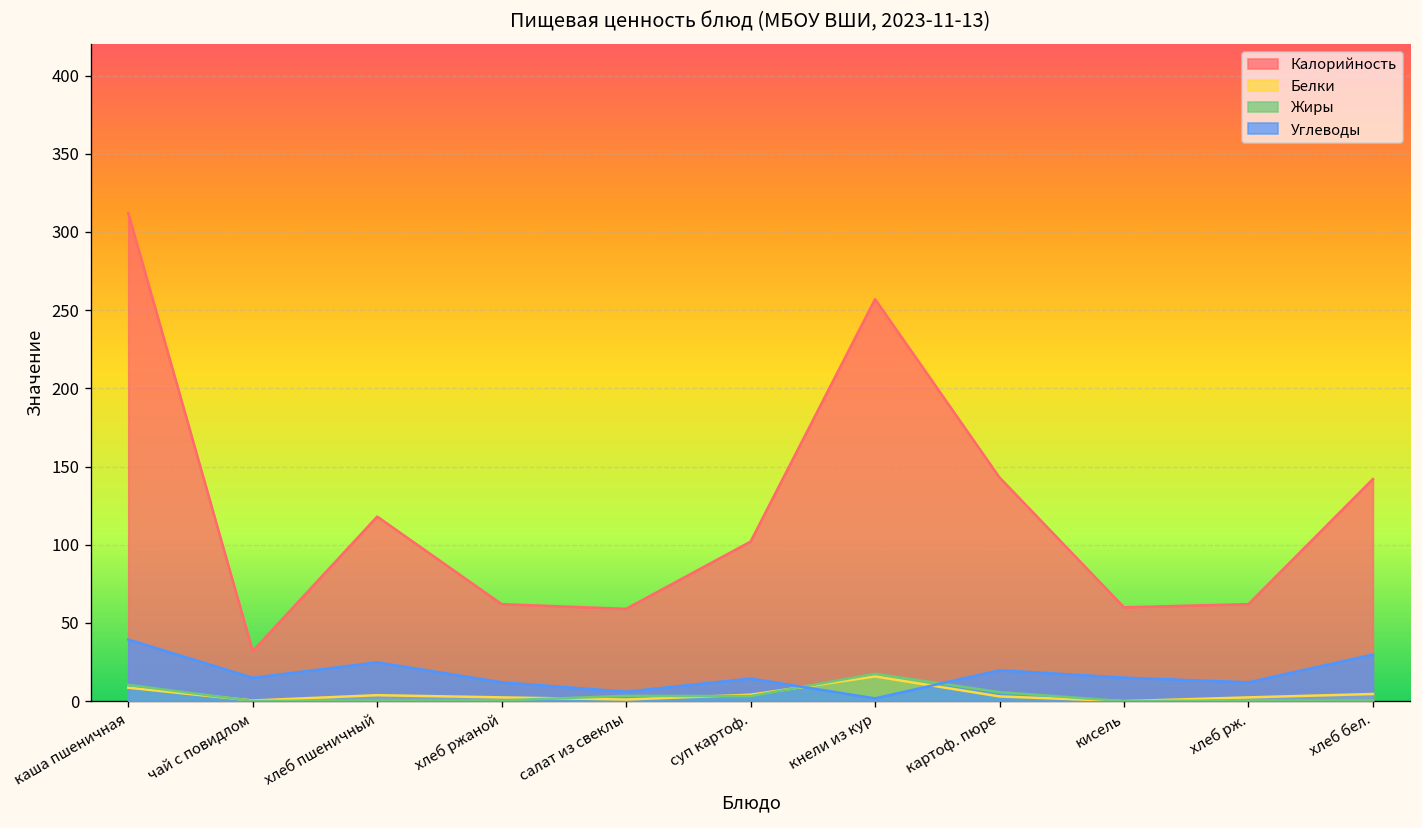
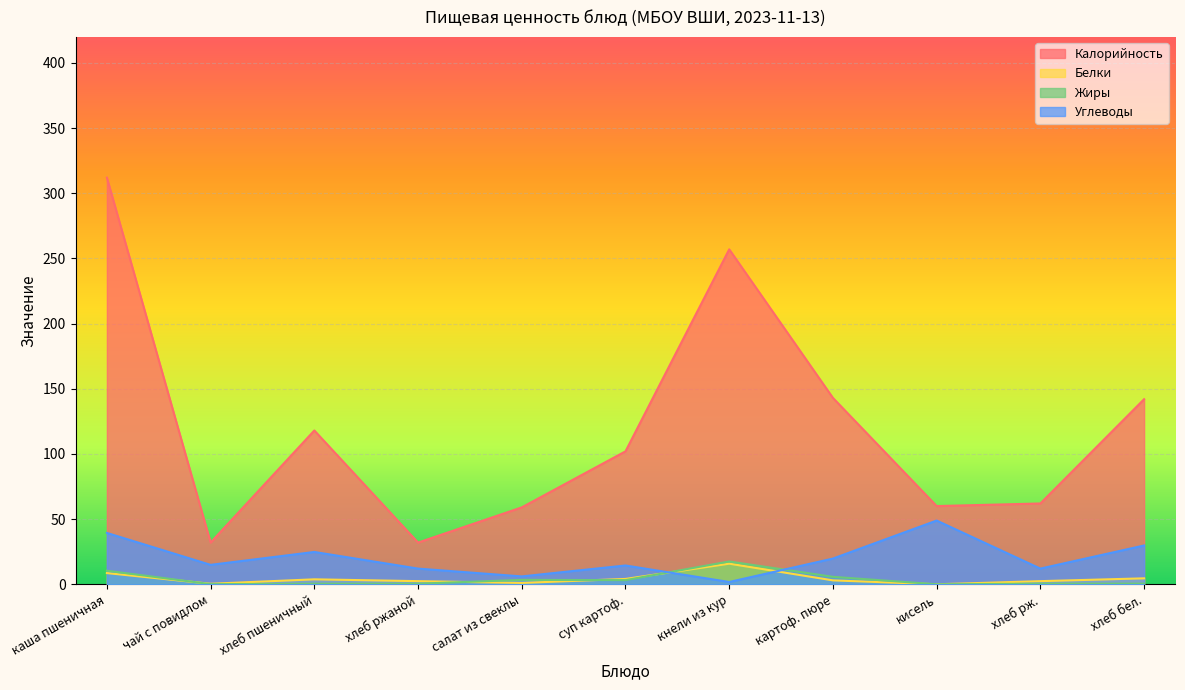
  {
    "Калорийность": {
      "каша пшеничная": 312,
      "чай с повидлом": 32,
      "хлеб пшеничный": 118,
-     "хлеб ржаной": 62,
+     "хлеб ржаной": 32,
      "салат из свеклы": 59,
      "суп картоф.": 102,
      "кнели из кур": 257,
      "картоф. пюре": 143,
      "кисель": 60,
      "хлеб рж.": 62,
      "хлеб бел.": 142
    },
    "Белки": {
      "хлеб пшеничный": 4,
      "хлеб ржаной": 2,
      "салат из свеклы": 1,
      "картоф. пюре": 3,
      "хлеб рж.": 2,
      "хлеб бел.": 5
    },
    "Жиры": {
      "хлеб пшеничный": 0,
      "хлеб ржаной": 0,
      "салат из свеклы": 3,
      "картоф. пюре": 6,
      "хлеб рж.": 0,
      "хлеб бел.": 0
    },
    "Углеводы": {
      "каша пшеничная": 39,
      "чай с повидлом": 15,
      "хлеб пшеничный": 25,
      "хлеб ржаной": 12,
      "салат из свеклы": 6,
      "суп картоф.": 14,
      "кнели из кур": 2,
      "картоф. пюре": 20,
-     "кисель": 15,
+     "кисель": 49,
      "хлеб рж.": 12,
      "хлеб бел.": 30
    }
  }
